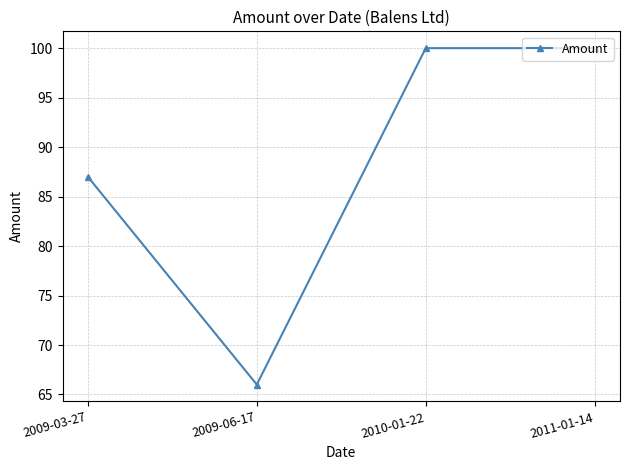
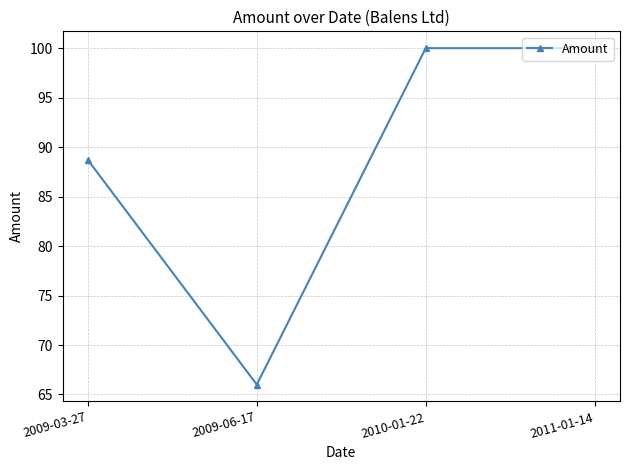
  {
-   "2009-03-27": 87,
+   "2009-03-27": 89,
    "2009-06-17": 66,
    "2010-01-22": 100
  }
